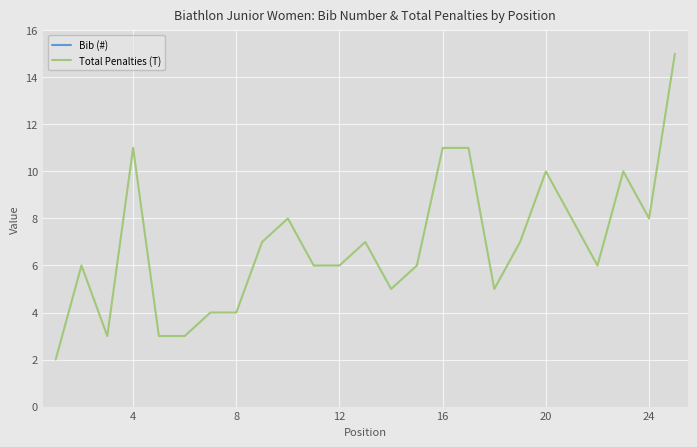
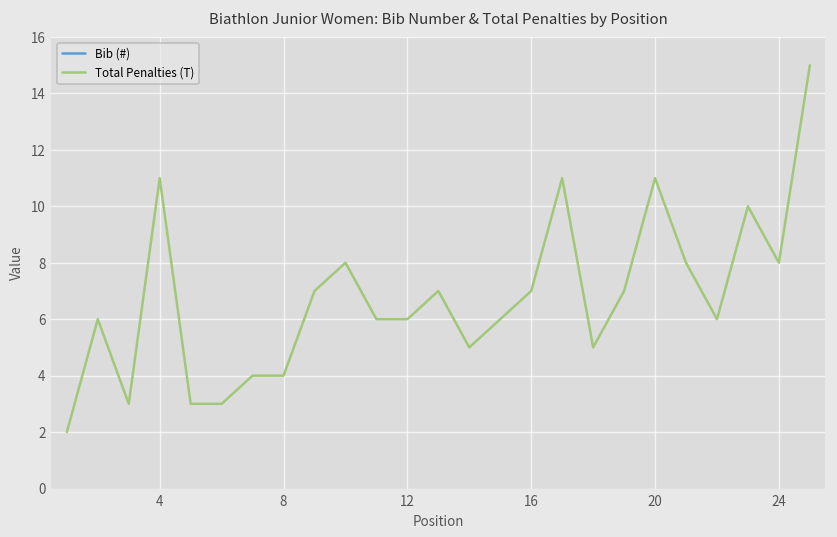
  {
    "Total Penalties (T)": {
      "4": 11,
      "8": 4,
      "12": 6,
-     "16": 11,
-     "20": 10,
+     "16": 7,
+     "20": 11,
      "24": 8
    }
  }
